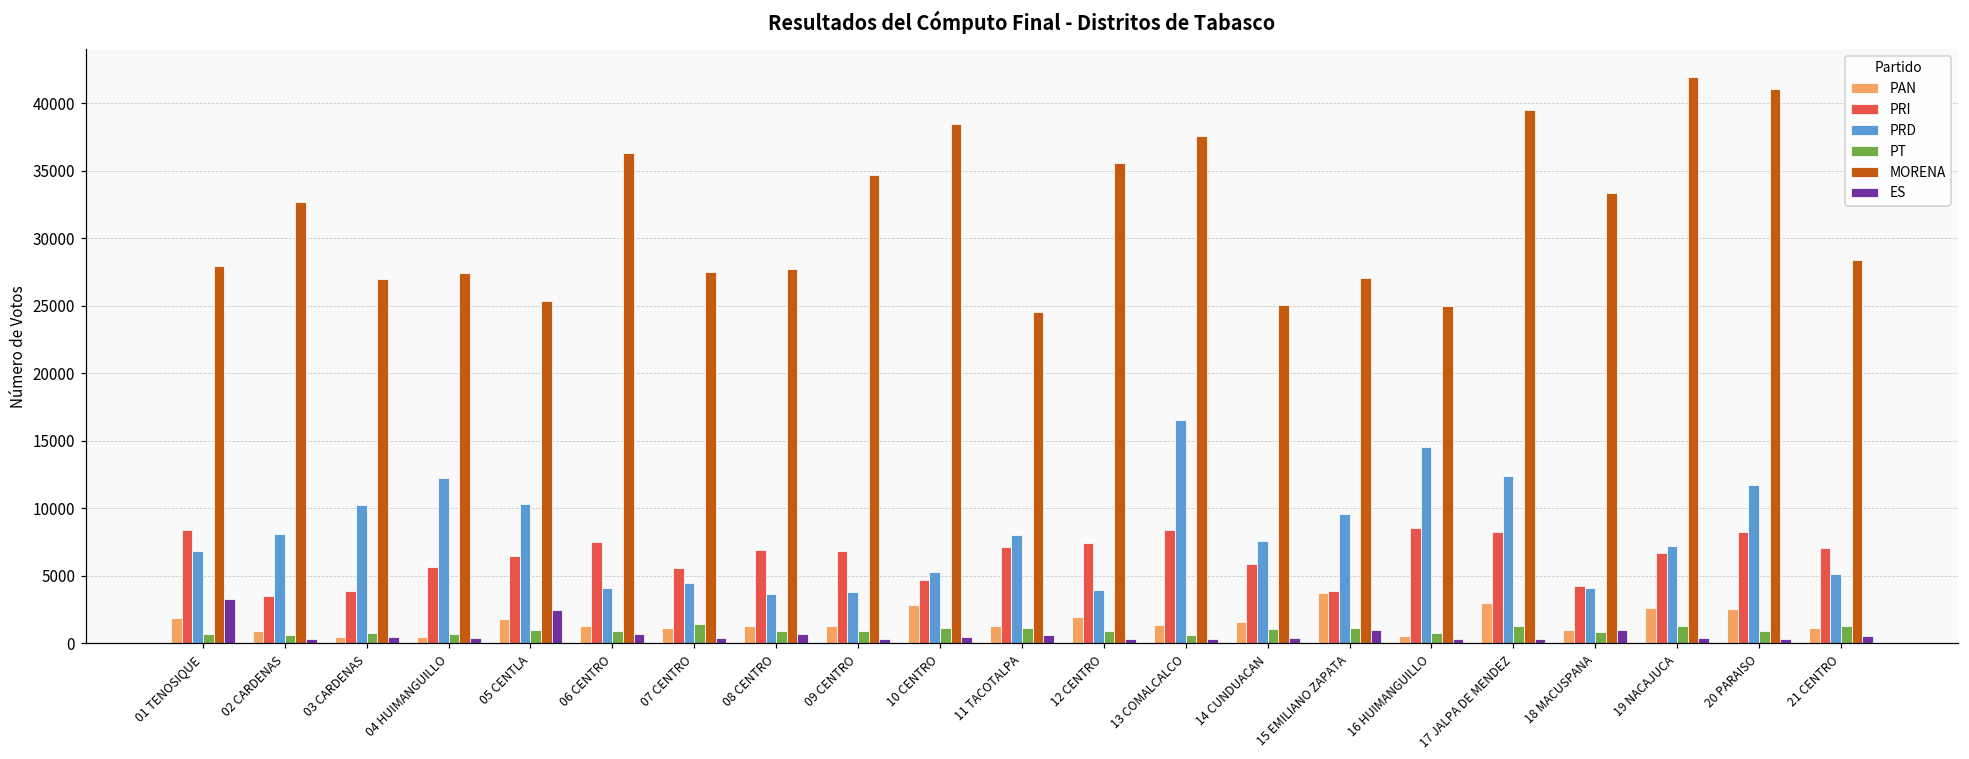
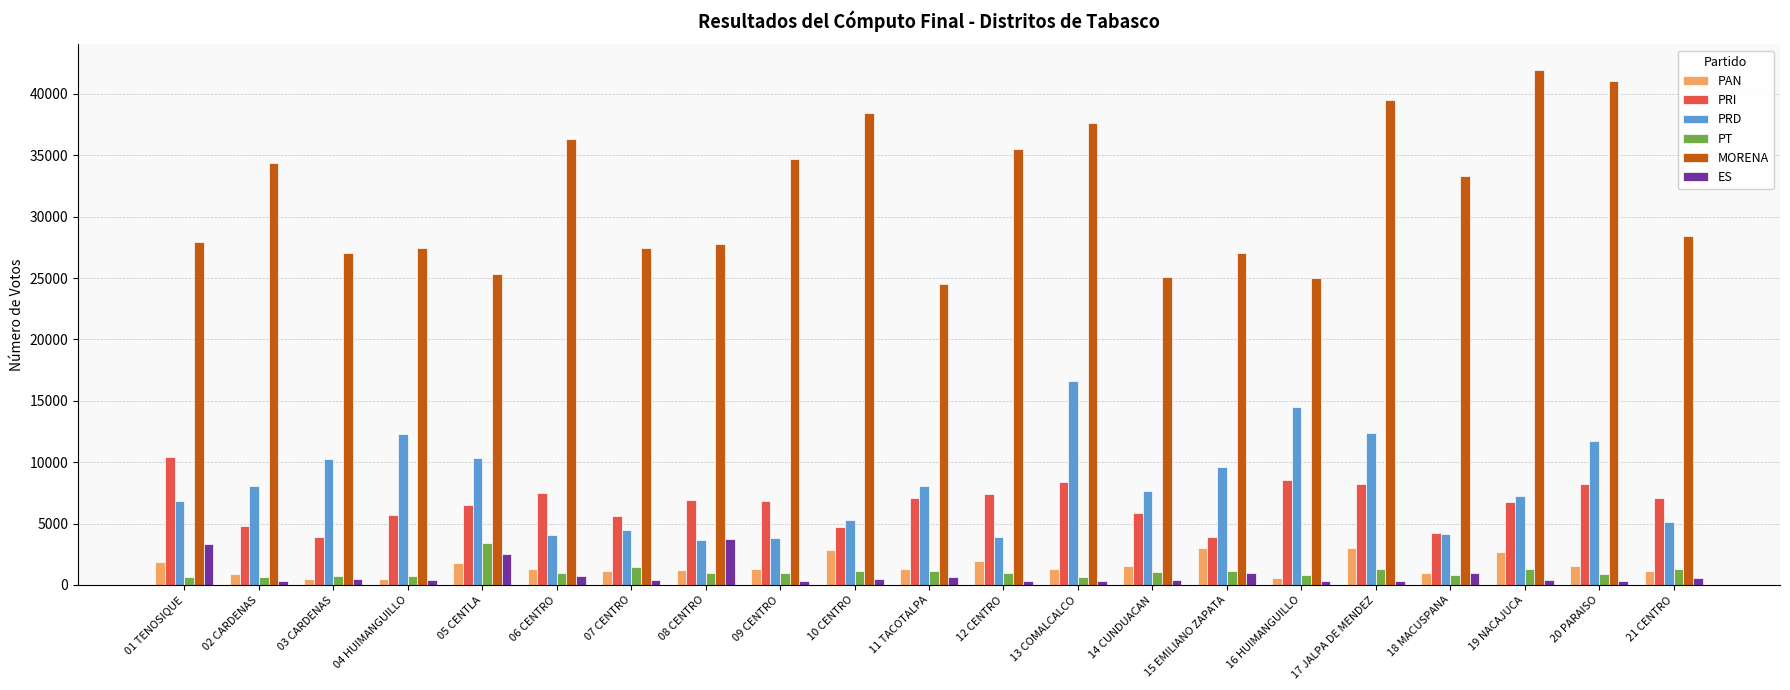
  {
    "PAN": {
      "01 TENOSIQUE": 1900,
      "02 CARDENAS": 900,
      "03 CARDENAS": 500,
      "04 HUIMANGUILLO": 500,
      "05 CENTLA": 1800,
      "06 CENTRO": 1300,
      "07 CENTRO": 1200,
      "08 CENTRO": 1300,
      "09 CENTRO": 1300,
      "10 CENTRO": 2900,
      "11 TACOTALPA": 1300,
      "12 CENTRO": 1900,
      "13 COMALCALCO": 1300,
      "14 CUNDUACAN": 1600,
-     "15 EMILIANO ZAPATA": 3700,
+     "15 EMILIANO ZAPATA": 3000,
      "16 HUIMANGUILLO": 600,
      "17 JALPA DE MENDEZ": 3000,
      "18 MACUSPANA": 1000,
      "19 NACAJUCA": 2700,
-     "20 PARAISO": 2500,
+     "20 PARAISO": 1500,
      "21 CENTRO": 1100
    },
    "PRI": {
-     "01 TENOSIQUE": 8400,
-     "02 CARDENAS": 3500,
+     "01 TENOSIQUE": 10400,
+     "02 CARDENAS": 4800,
      "03 CARDENAS": 3900,
      "04 HUIMANGUILLO": 5700,
      "05 CENTLA": 6500,
      "06 CENTRO": 7500,
      "07 CENTRO": 5600,
      "08 CENTRO": 6900,
      "09 CENTRO": 6900,
      "10 CENTRO": 4700,
      "11 TACOTALPA": 7100,
      "12 CENTRO": 7400,
      "13 COMALCALCO": 8400,
      "14 CUNDUACAN": 5900,
      "15 EMILIANO ZAPATA": 3900,
      "16 HUIMANGUILLO": 8500,
      "17 JALPA DE MENDEZ": 8200,
      "18 MACUSPANA": 4300,
      "19 NACAJUCA": 6700,
      "20 PARAISO": 8300,
      "21 CENTRO": 7100
    },
    "PRD": {
      "01 TENOSIQUE": 6900,
      "02 CARDENAS": 8100,
      "03 CARDENAS": 10300,
      "04 HUIMANGUILLO": 12300,
      "05 CENTLA": 10300,
      "06 CENTRO": 4100,
      "07 CENTRO": 4500,
      "08 CENTRO": 3700,
      "09 CENTRO": 3800,
      "10 CENTRO": 5300,
      "11 TACOTALPA": 8100,
      "12 CENTRO": 3900,
      "13 COMALCALCO": 16600,
      "14 CUNDUACAN": 7600,
      "15 EMILIANO ZAPATA": 9600,
      "16 HUIMANGUILLO": 14500,
      "17 JALPA DE MENDEZ": 12400,
      "18 MACUSPANA": 4100,
      "19 NACAJUCA": 7200,
      "20 PARAISO": 11800,
      "21 CENTRO": 5100
    },
    "PT": {
      "01 TENOSIQUE": 700,
      "02 CARDENAS": 700,
      "03 CARDENAS": 800,
      "04 HUIMANGUILLO": 700,
-     "05 CENTLA": 1000,
+     "05 CENTLA": 3500,
      "06 CENTRO": 900,
      "07 CENTRO": 1500,
      "08 CENTRO": 900,
      "09 CENTRO": 1000,
      "10 CENTRO": 1100,
      "11 TACOTALPA": 1200,
      "12 CENTRO": 900,
      "13 COMALCALCO": 600,
      "14 CUNDUACAN": 1100,
      "15 EMILIANO ZAPATA": 1200,
      "16 HUIMANGUILLO": 800,
      "17 JALPA DE MENDEZ": 1300,
      "18 MACUSPANA": 800,
      "19 NACAJUCA": 1300,
      "20 PARAISO": 900,
      "21 CENTRO": 1300
    },
    "MORENA": {
      "01 TENOSIQUE": 27900,
-     "02 CARDENAS": 32700,
+     "02 CARDENAS": 34400,
      "03 CARDENAS": 27000,
      "04 HUIMANGUILLO": 27500,
      "05 CENTLA": 25300,
      "06 CENTRO": 36400,
      "07 CENTRO": 27500,
      "08 CENTRO": 27700,
      "09 CENTRO": 34700,
      "10 CENTRO": 38400,
      "11 TACOTALPA": 24500,
      "12 CENTRO": 35500,
      "13 COMALCALCO": 37600,
      "14 CUNDUACAN": 25100,
      "15 EMILIANO ZAPATA": 27100,
      "16 HUIMANGUILLO": 25000,
      "17 JALPA DE MENDEZ": 39500,
      "18 MACUSPANA": 33300,
      "19 NACAJUCA": 41900,
      "20 PARAISO": 41100,
      "21 CENTRO": 28400
    },
    "ES": {
      "01 TENOSIQUE": 3300,
      "02 CARDENAS": 300,
      "03 CARDENAS": 500,
      "04 HUIMANGUILLO": 400,
      "05 CENTLA": 2500,
      "06 CENTRO": 700,
      "07 CENTRO": 400,
-     "08 CENTRO": 700,
+     "08 CENTRO": 3700,
      "09 CENTRO": 300,
      "10 CENTRO": 500,
      "11 TACOTALPA": 600,
      "12 CENTRO": 400,
      "13 COMALCALCO": 300,
      "14 CUNDUACAN": 400,
      "15 EMILIANO ZAPATA": 1000,
      "16 HUIMANGUILLO": 300,
      "17 JALPA DE MENDEZ": 300,
      "18 MACUSPANA": 1000,
      "19 NACAJUCA": 400,
      "20 PARAISO": 400,
      "21 CENTRO": 600
    }
  }
